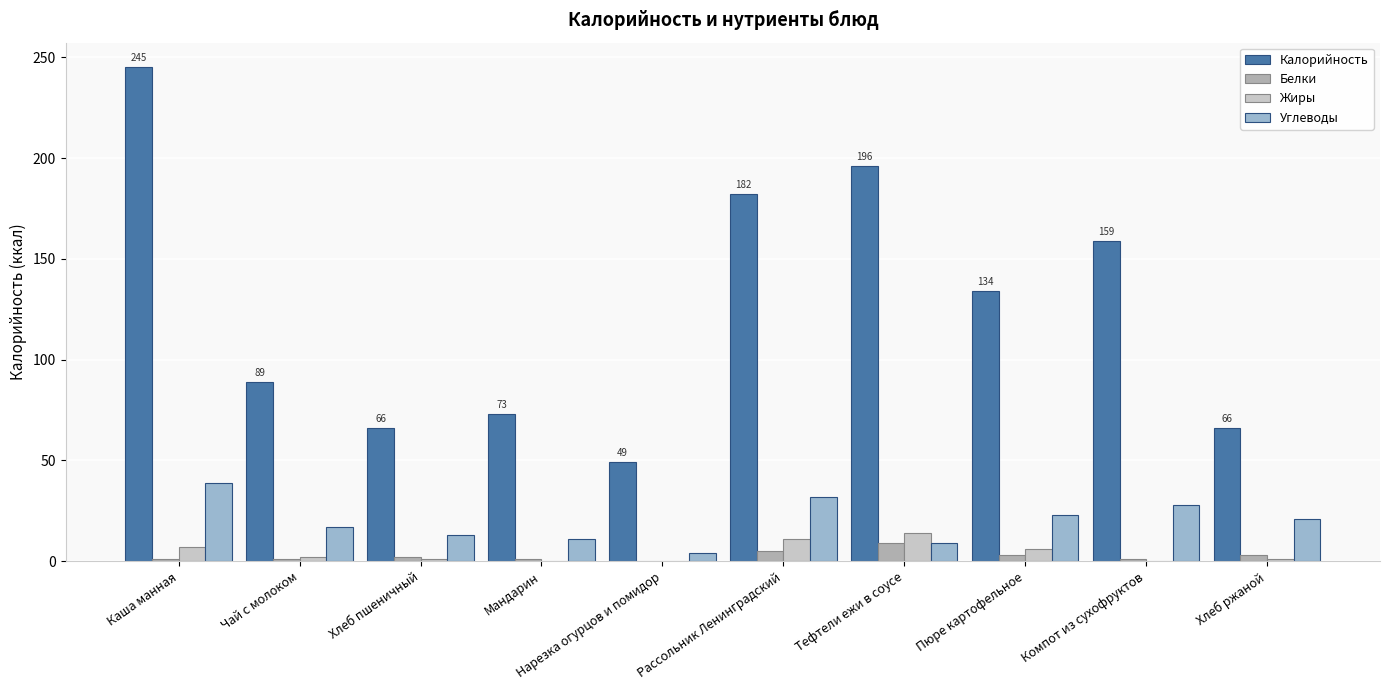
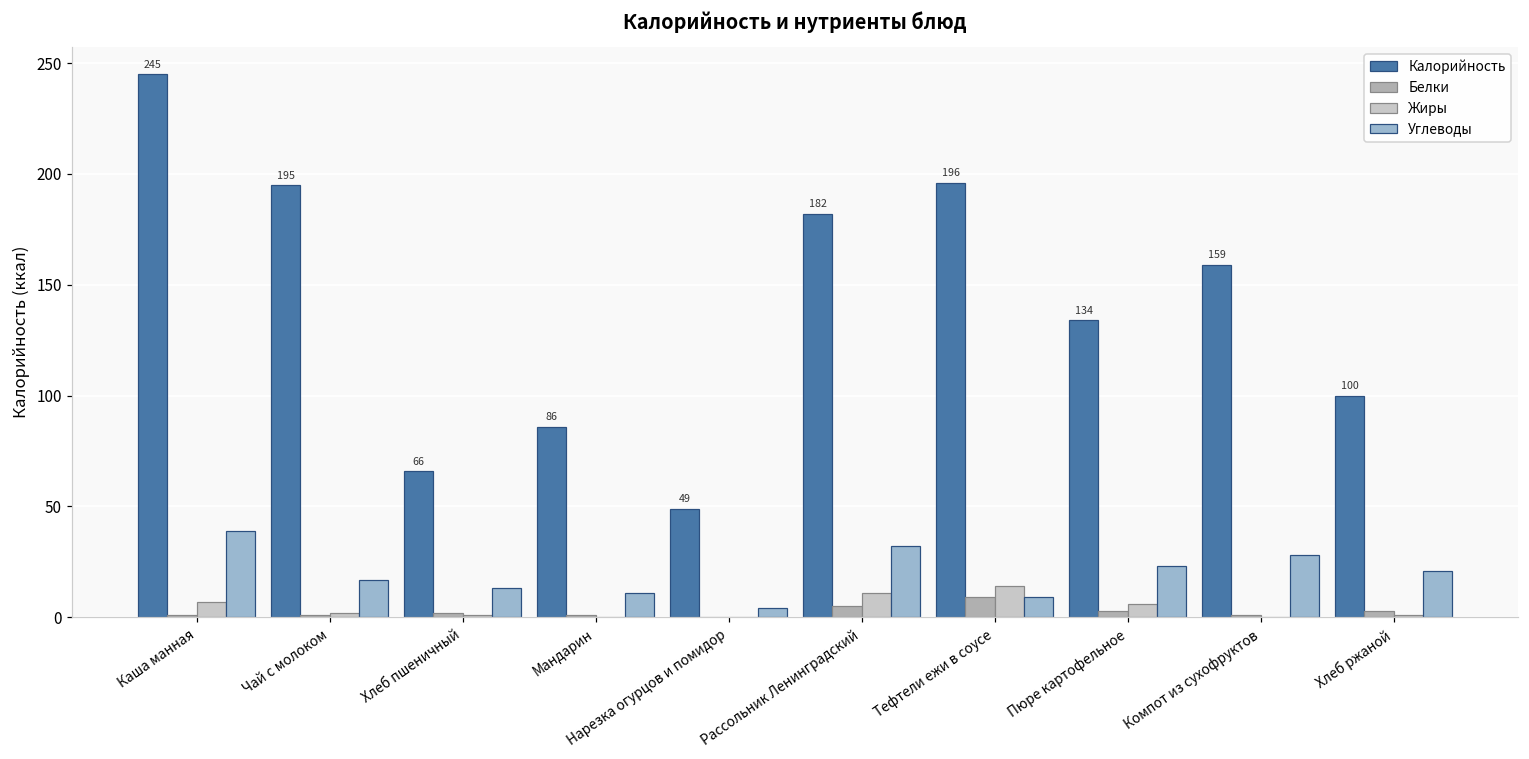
  {
    "Калорийность": {
      "Каша манная": 245,
-     "Чай с молоком": 89,
+     "Чай с молоком": 195,
      "Хлеб пшеничный": 66,
-     "Мандарин": 73,
+     "Мандарин": 86,
      "Нарезка огурцов и помидор": 49,
      "Рассольник Ленинградский": 182,
      "Тефтели ежи в соусе": 196,
      "Пюре картофельное": 134,
      "Компот из сухофруктов": 159,
-     "Хлеб ржаной": 66
+     "Хлеб ржаной": 100
    }
  }
